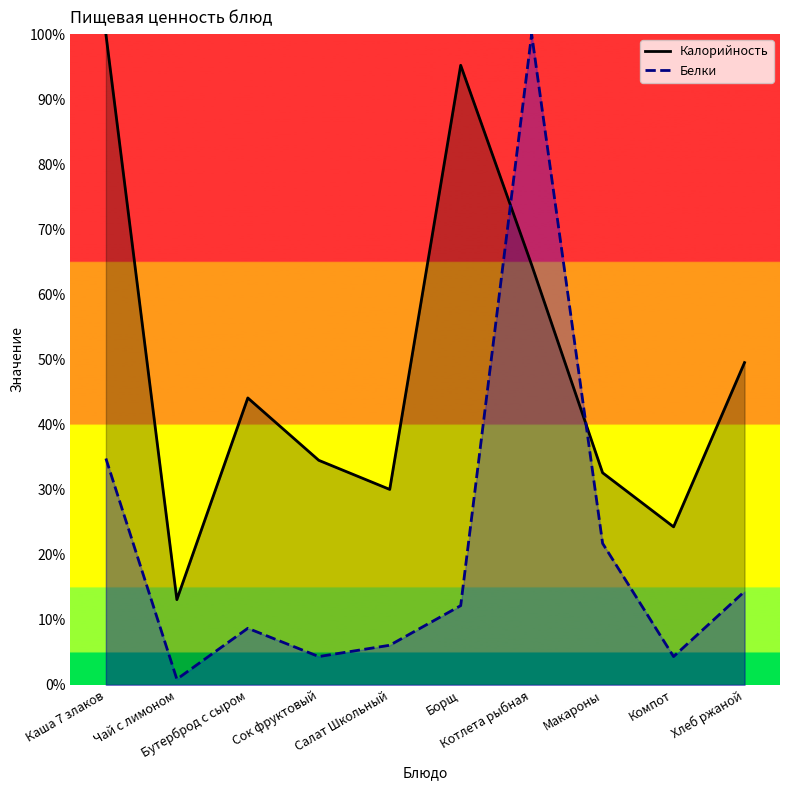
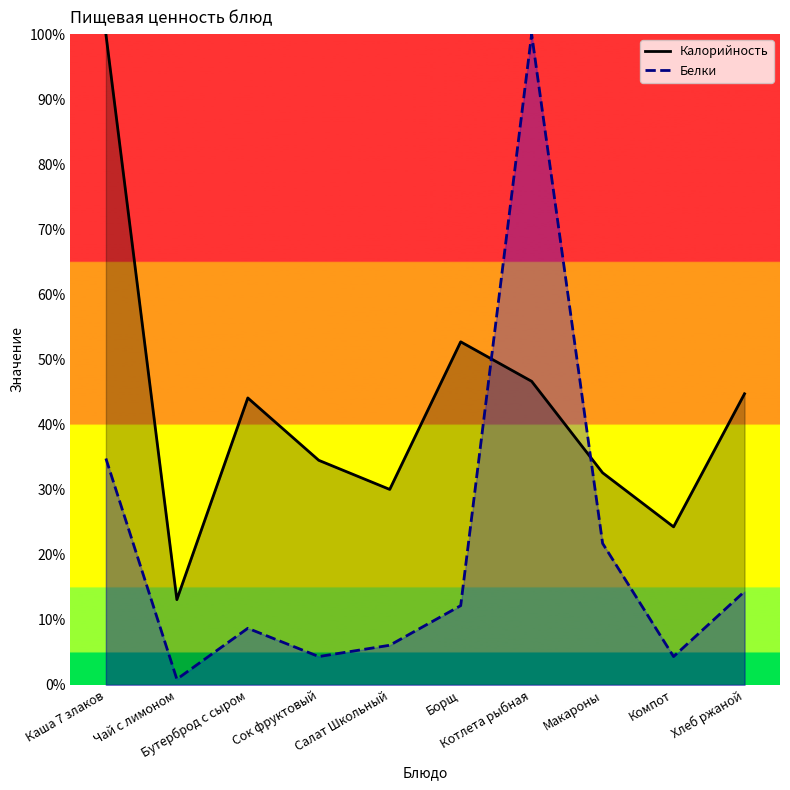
  {
    "Калорийность": {
      "Каша 7 злаков": "100%",
      "Чай с лимоном": "13%",
      "Бутерброд с сыром": "44%",
      "Сок фруктовый": "35%",
      "Салат Школьный": "30%",
-     "Борщ": "95%",
-     "Котлета рыбная": "65%",
+     "Борщ": "53%",
+     "Котлета рыбная": "47%",
      "Макароны": "33%",
      "Компот": "24%",
-     "Хлеб ржаной": "50%"
+     "Хлеб ржаной": "45%"
    }
  }
